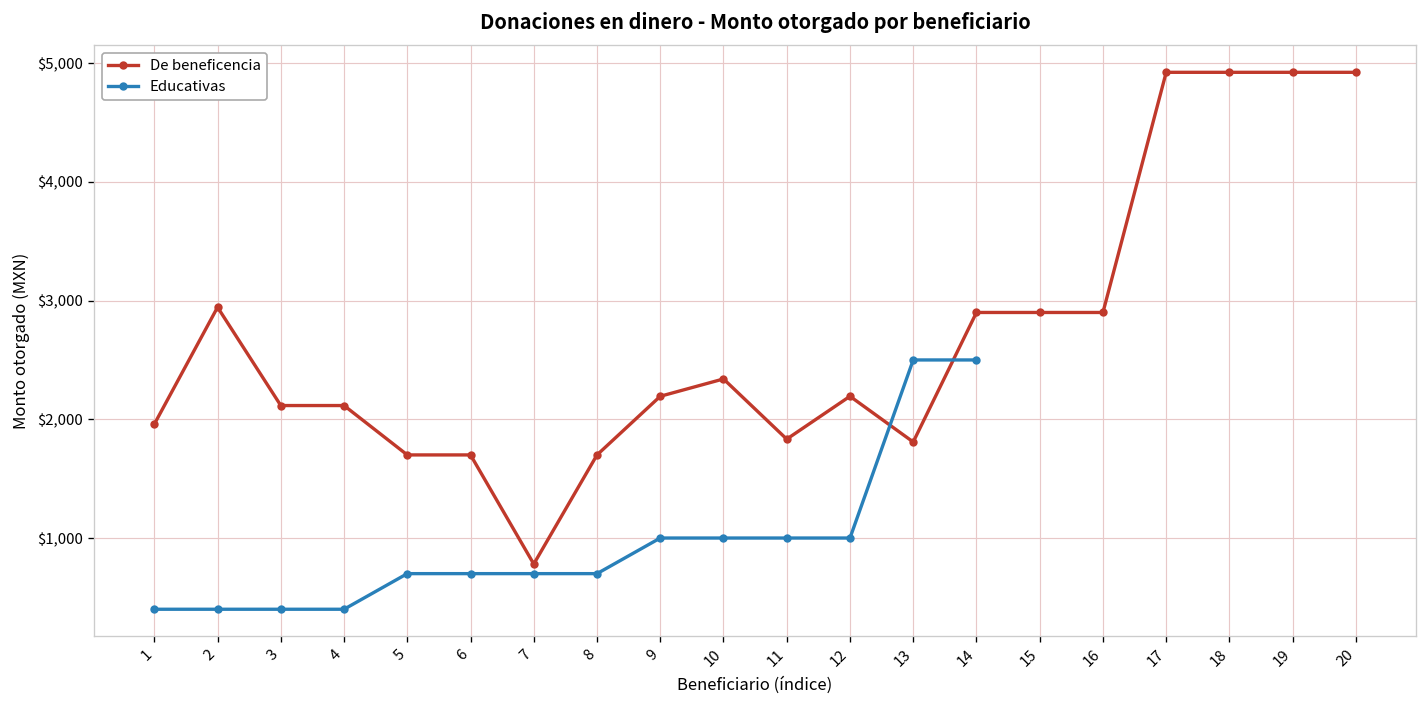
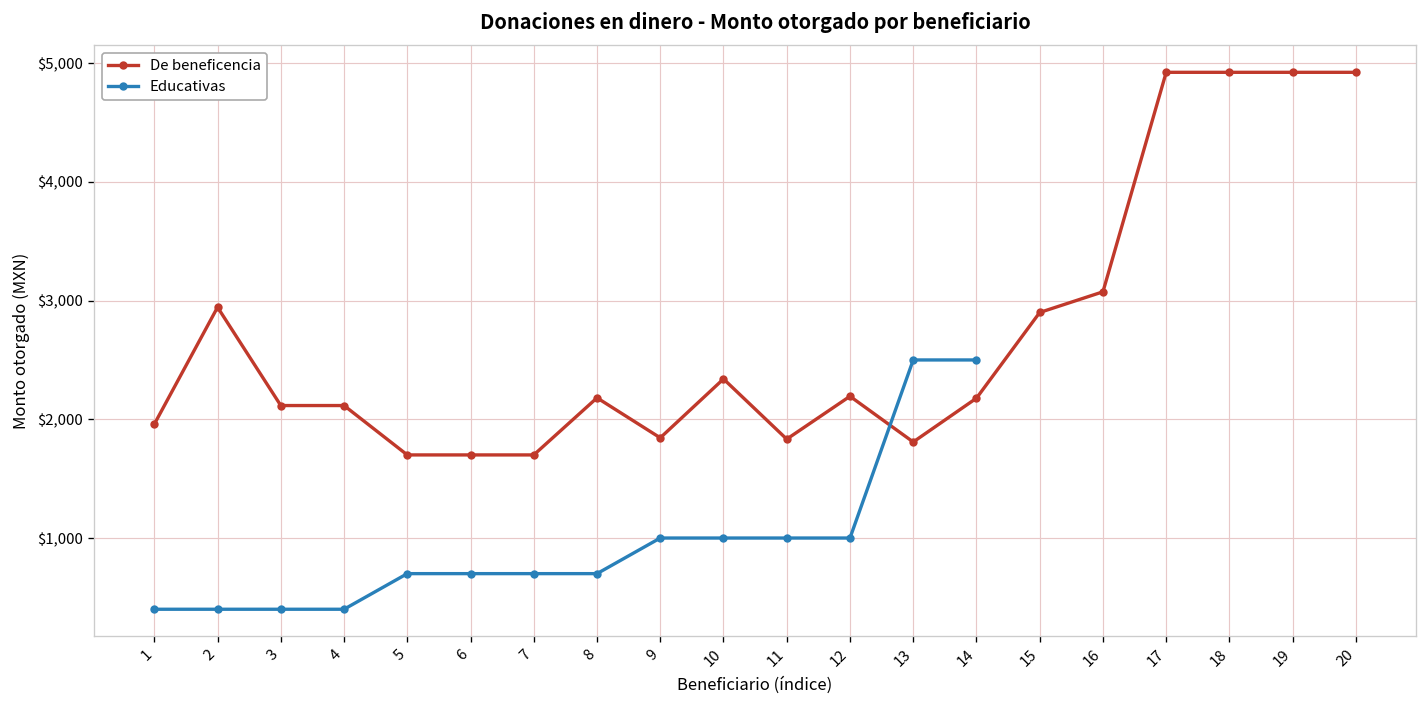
  {
    "De beneficencia": {
      "1": "$2,000",
      "2": "$2,900",
      "3": "$2,100",
      "4": "$2,100",
      "5": "$1,700",
      "6": "$1,700",
-     "7": "$800",
-     "8": "$1,700",
-     "9": "$2,200",
+     "7": "$1,700",
+     "8": "$2,200",
+     "9": "$1,800",
      "10": "$2,300",
      "11": "$1,800",
      "12": "$2,200",
      "13": "$1,800",
-     "14": "$2,900",
+     "14": "$2,200",
      "15": "$2,900",
-     "16": "$2,900",
+     "16": "$3,100",
      "17": "$4,900",
      "18": "$4,900",
      "19": "$4,900",
      "20": "$4,900"
    },
    "Educativas": {
      "1": "$400",
      "2": "$400",
      "3": "$400",
      "4": "$400",
      "5": "$700",
      "6": "$700",
      "7": "$700",
      "8": "$700",
      "9": "$1,000",
      "10": "$1,000",
      "11": "$1,000",
      "12": "$1,000",
      "13": "$2,500",
      "14": "$2,500"
    }
  }
